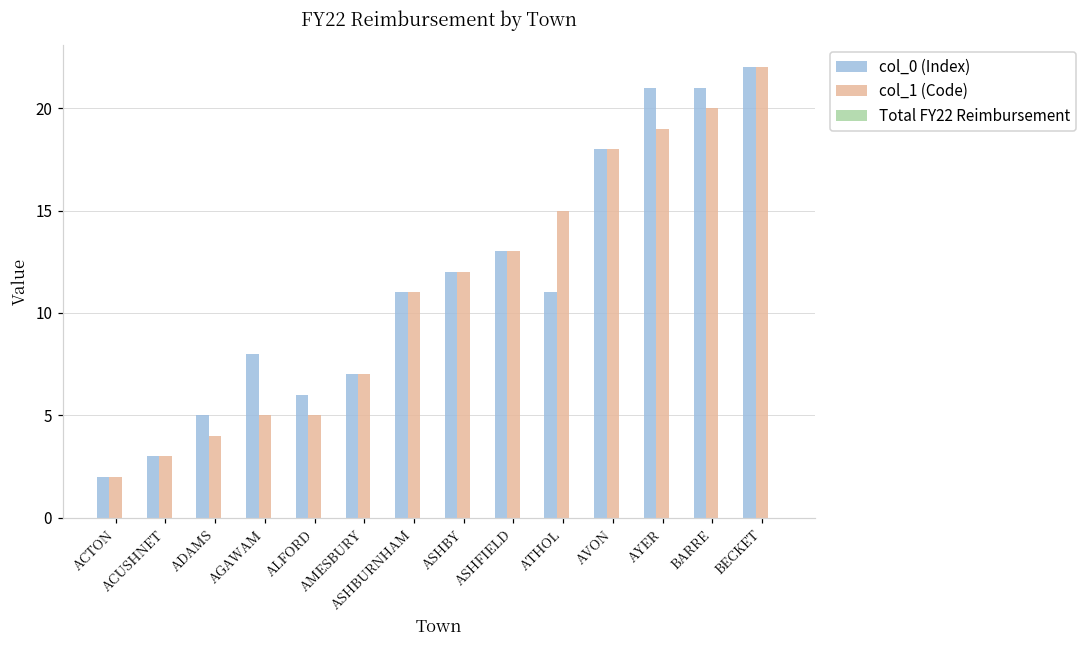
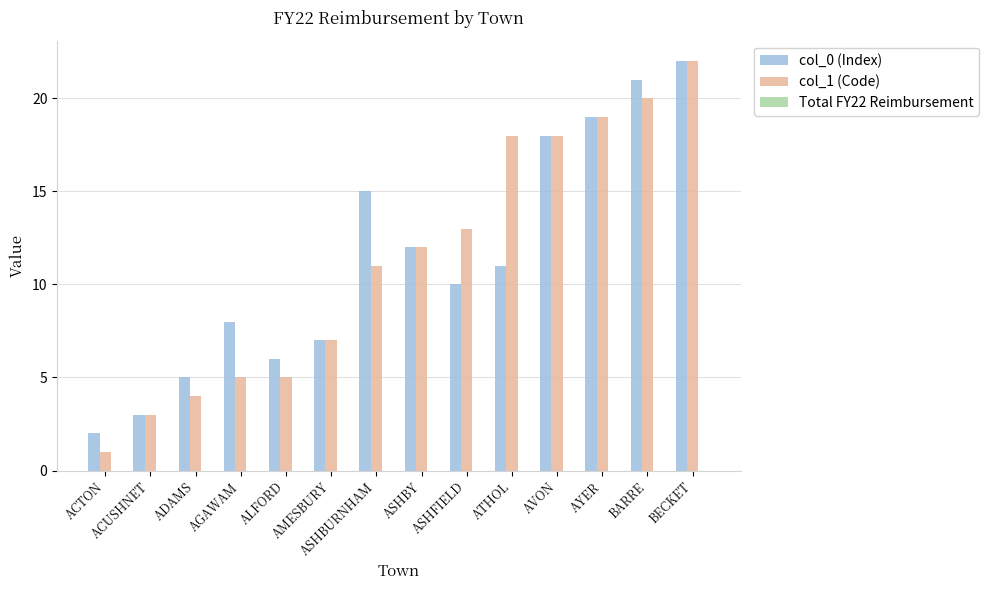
  {
    "col_0 (Index)": {
      "ACTON": 2,
      "ACUSHNET": 3,
      "ADAMS": 5,
      "AGAWAM": 8,
      "ALFORD": 6,
      "AMESBURY": 7,
-     "ASHBURNHAM": 11,
+     "ASHBURNHAM": 15,
      "ASHBY": 12,
-     "ASHFIELD": 13,
+     "ASHFIELD": 10,
      "ATHOL": 11,
      "AVON": 18,
-     "AYER": 21,
+     "AYER": 19,
      "BARRE": 21,
      "BECKET": 22
    },
    "col_1 (Code)": {
-     "ACTON": 2,
+     "ACTON": 1,
      "ACUSHNET": 3,
      "ADAMS": 4,
      "AGAWAM": 5,
      "ALFORD": 5,
      "AMESBURY": 7,
      "ASHBURNHAM": 11,
      "ASHBY": 12,
      "ASHFIELD": 13,
-     "ATHOL": 15,
+     "ATHOL": 18,
      "AVON": 18,
      "AYER": 19,
      "BARRE": 20,
      "BECKET": 22
    },
    "Total FY22 Reimbursement": {
      "ACTON": 0,
      "ACUSHNET": 0,
      "ADAMS": 0,
      "AGAWAM": 0,
      "ALFORD": 0,
      "AMESBURY": 0,
      "ASHBURNHAM": 0,
      "ASHBY": 0,
      "ASHFIELD": 0,
      "ATHOL": 0,
      "AVON": 0,
      "AYER": 0,
      "BARRE": 0,
      "BECKET": 0
    }
  }
